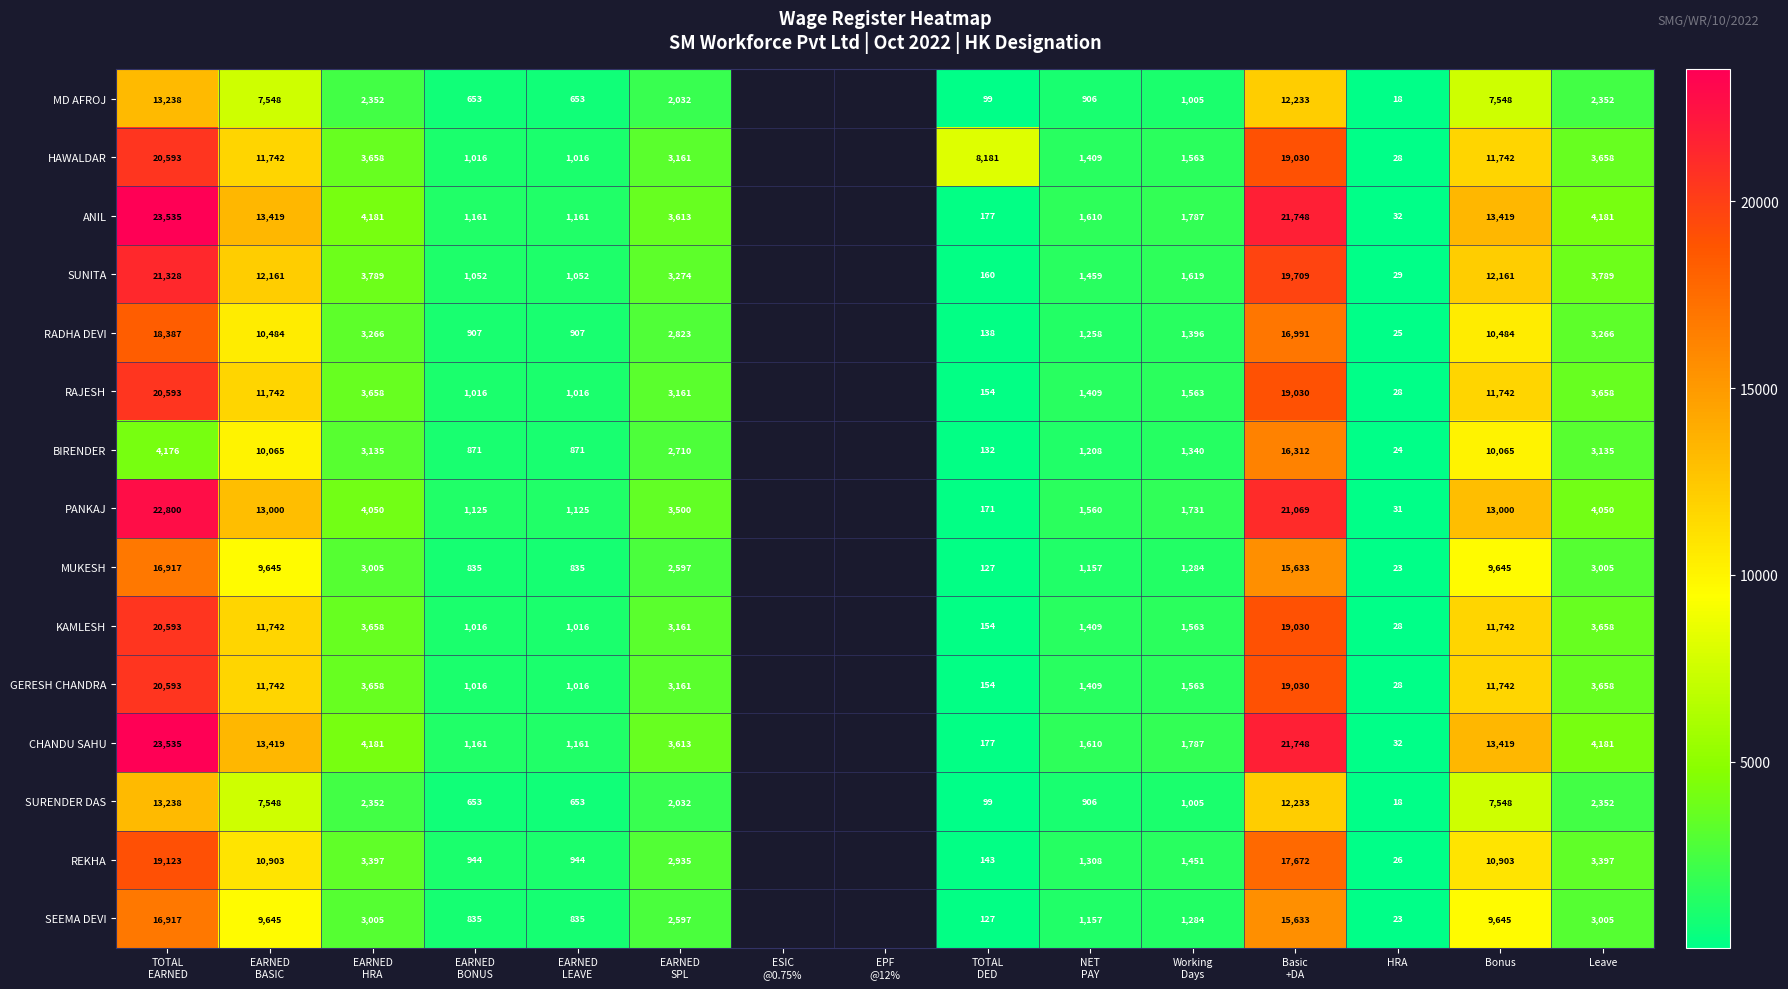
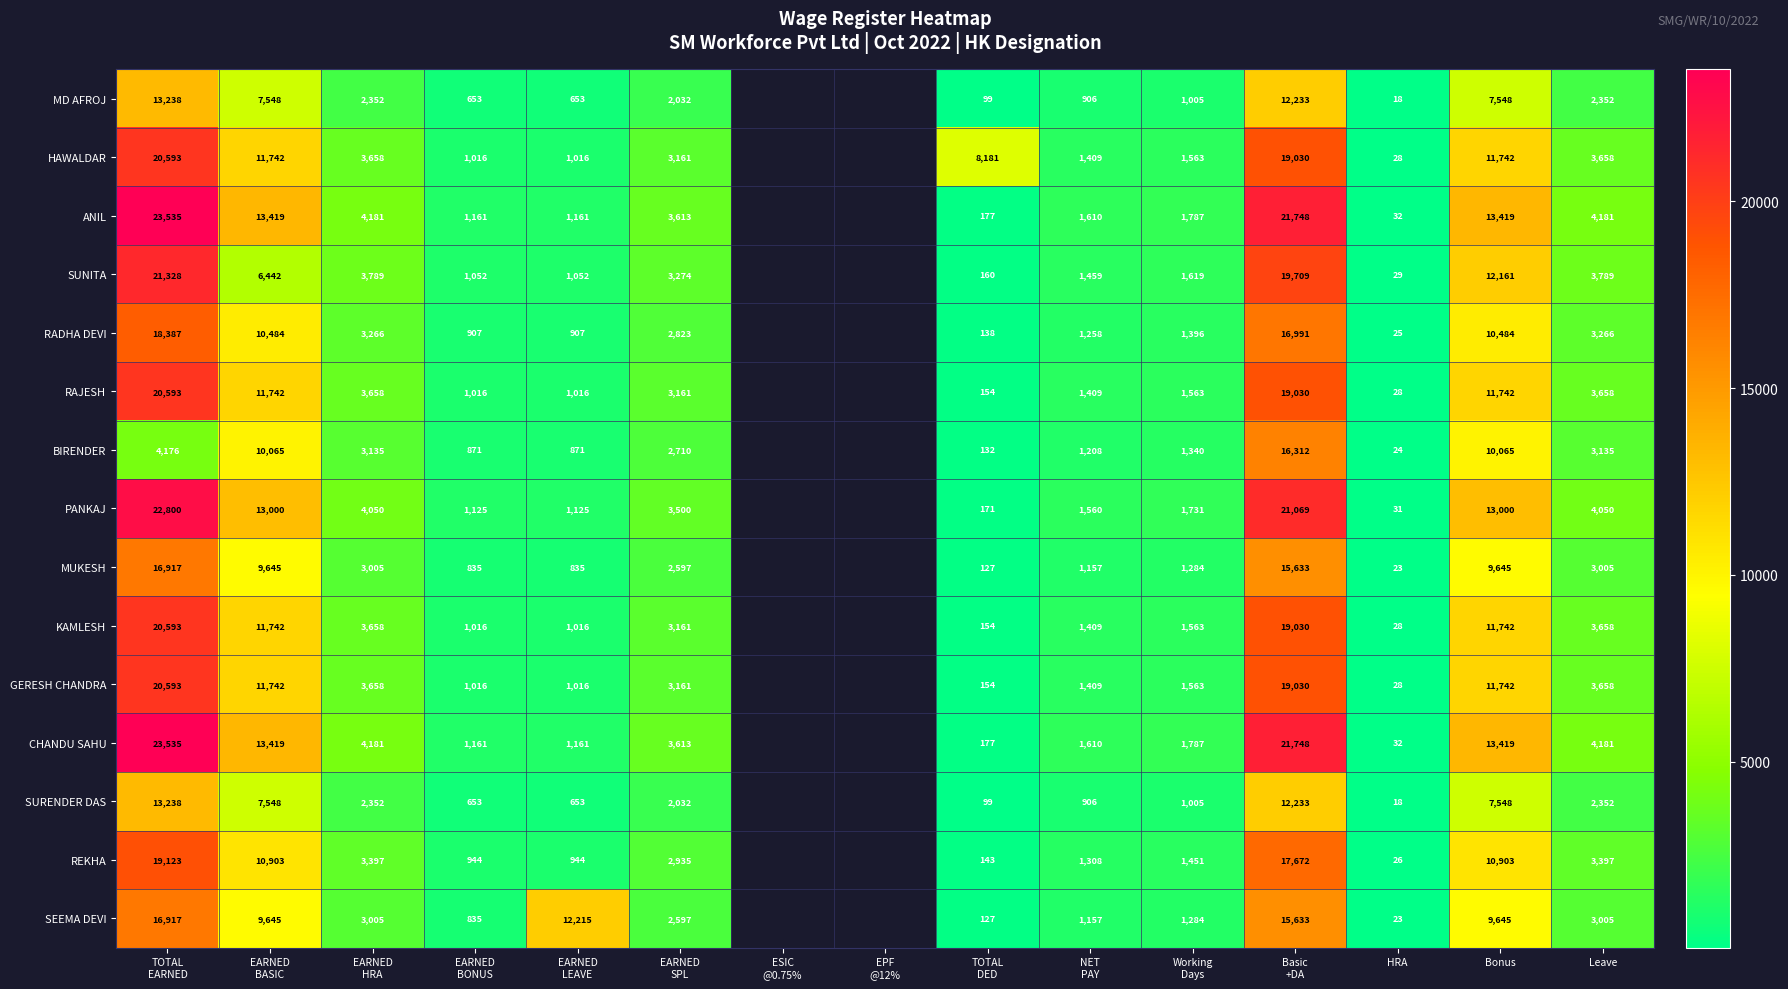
  {
    "MD AFROJ": {
      "TOTAL EARNED": "13,238",
      "EARNED BASIC": "7,548",
      "EARNED HRA": "2,352",
      "EARNED BONUS": "653",
      "EARNED LEAVE": "653",
      "EARNED SPL": "2,032",
      "TOTAL DED": "99",
      "NET PAY": "906",
      "Working Days": "1,005",
      "Basic +DA": "12,233",
      "HRA": "18",
      "Bonus": "7,548",
      "Leave": "2,352"
    },
    "HAWALDAR": {
      "TOTAL EARNED": "20,593",
      "EARNED BASIC": "11,742",
      "EARNED HRA": "3,658",
      "EARNED BONUS": "1,016",
      "EARNED LEAVE": "1,016",
      "EARNED SPL": "3,161",
      "TOTAL DED": "8,181",
      "NET PAY": "1,409",
      "Working Days": "1,563",
      "Basic +DA": "19,030",
      "HRA": "28",
      "Bonus": "11,742",
      "Leave": "3,658"
    },
    "ANIL": {
      "TOTAL EARNED": "23,535",
      "EARNED BASIC": "13,419",
      "EARNED HRA": "4,181",
      "EARNED BONUS": "1,161",
      "EARNED LEAVE": "1,161",
      "EARNED SPL": "3,613",
      "TOTAL DED": "177",
      "NET PAY": "1,610",
      "Working Days": "1,787",
      "Basic +DA": "21,748",
      "HRA": "32",
      "Bonus": "13,419",
      "Leave": "4,181"
    },
    "SUNITA": {
      "TOTAL EARNED": "21,328",
-     "EARNED BASIC": "12,161",
+     "EARNED BASIC": "6,442",
      "EARNED HRA": "3,789",
      "EARNED BONUS": "1,052",
      "EARNED LEAVE": "1,052",
      "EARNED SPL": "3,274",
      "TOTAL DED": "160",
      "NET PAY": "1,459",
      "Working Days": "1,619",
      "Basic +DA": "19,709",
      "HRA": "29",
      "Bonus": "12,161",
      "Leave": "3,789"
    },
    "RADHA DEVI": {
      "TOTAL EARNED": "18,387",
      "EARNED BASIC": "10,484",
      "EARNED HRA": "3,266",
      "EARNED BONUS": "907",
      "EARNED LEAVE": "907",
      "EARNED SPL": "2,823",
      "TOTAL DED": "138",
      "NET PAY": "1,258",
      "Working Days": "1,396",
      "Basic +DA": "16,991",
      "HRA": "25",
      "Bonus": "10,484",
      "Leave": "3,266"
    },
    "RAJESH": {
      "TOTAL EARNED": "20,593",
      "EARNED BASIC": "11,742",
      "EARNED HRA": "3,658",
      "EARNED BONUS": "1,016",
      "EARNED LEAVE": "1,016",
      "EARNED SPL": "3,161",
      "TOTAL DED": "154",
      "NET PAY": "1,409",
      "Working Days": "1,563",
      "Basic +DA": "19,030",
      "HRA": "28",
      "Bonus": "11,742",
      "Leave": "3,658"
    },
    "BIRENDER": {
      "TOTAL EARNED": "4,176",
      "EARNED BASIC": "10,065",
      "EARNED HRA": "3,135",
      "EARNED BONUS": "871",
      "EARNED LEAVE": "871",
      "EARNED SPL": "2,710",
      "TOTAL DED": "132",
      "NET PAY": "1,208",
      "Working Days": "1,340",
      "Basic +DA": "16,312",
      "HRA": "24",
      "Bonus": "10,065",
      "Leave": "3,135"
    },
    "PANKAJ": {
      "TOTAL EARNED": "22,800",
      "EARNED BASIC": "13,000",
      "EARNED HRA": "4,050",
      "EARNED BONUS": "1,125",
      "EARNED LEAVE": "1,125",
      "EARNED SPL": "3,500",
      "TOTAL DED": "171",
      "NET PAY": "1,560",
      "Working Days": "1,731",
      "Basic +DA": "21,069",
      "HRA": "31",
      "Bonus": "13,000",
      "Leave": "4,050"
    },
    "MUKESH": {
      "TOTAL EARNED": "16,917",
      "EARNED BASIC": "9,645",
      "EARNED HRA": "3,005",
      "EARNED BONUS": "835",
      "EARNED LEAVE": "835",
      "EARNED SPL": "2,597",
      "TOTAL DED": "127",
      "NET PAY": "1,157",
      "Working Days": "1,284",
      "Basic +DA": "15,633",
      "HRA": "23",
      "Bonus": "9,645",
      "Leave": "3,005"
    },
    "KAMLESH": {
      "TOTAL EARNED": "20,593",
      "EARNED BASIC": "11,742",
      "EARNED HRA": "3,658",
      "EARNED BONUS": "1,016",
      "EARNED LEAVE": "1,016",
      "EARNED SPL": "3,161",
      "TOTAL DED": "154",
      "NET PAY": "1,409",
      "Working Days": "1,563",
      "Basic +DA": "19,030",
      "HRA": "28",
      "Bonus": "11,742",
      "Leave": "3,658"
    },
    "GERESH CHANDRA": {
      "TOTAL EARNED": "20,593",
      "EARNED BASIC": "11,742",
      "EARNED HRA": "3,658",
      "EARNED BONUS": "1,016",
      "EARNED LEAVE": "1,016",
      "EARNED SPL": "3,161",
      "TOTAL DED": "154",
      "NET PAY": "1,409",
      "Working Days": "1,563",
      "Basic +DA": "19,030",
      "HRA": "28",
      "Bonus": "11,742",
      "Leave": "3,658"
    },
    "CHANDU SAHU": {
      "TOTAL EARNED": "23,535",
      "EARNED BASIC": "13,419",
      "EARNED HRA": "4,181",
      "EARNED BONUS": "1,161",
      "EARNED LEAVE": "1,161",
      "EARNED SPL": "3,613",
      "TOTAL DED": "177",
      "NET PAY": "1,610",
      "Working Days": "1,787",
      "Basic +DA": "21,748",
      "HRA": "32",
      "Bonus": "13,419",
      "Leave": "4,181"
    },
    "SURENDER DAS": {
      "TOTAL EARNED": "13,238",
      "EARNED BASIC": "7,548",
      "EARNED HRA": "2,352",
      "EARNED BONUS": "653",
      "EARNED LEAVE": "653",
      "EARNED SPL": "2,032",
      "TOTAL DED": "99",
      "NET PAY": "906",
      "Working Days": "1,005",
      "Basic +DA": "12,233",
      "HRA": "18",
      "Bonus": "7,548",
      "Leave": "2,352"
    },
    "REKHA": {
      "TOTAL EARNED": "19,123",
      "EARNED BASIC": "10,903",
      "EARNED HRA": "3,397",
      "EARNED BONUS": "944",
      "EARNED LEAVE": "944",
      "EARNED SPL": "2,935",
      "TOTAL DED": "143",
      "NET PAY": "1,308",
      "Working Days": "1,451",
      "Basic +DA": "17,672",
      "HRA": "26",
      "Bonus": "10,903",
      "Leave": "3,397"
    },
    "SEEMA DEVI": {
      "TOTAL EARNED": "16,917",
      "EARNED BASIC": "9,645",
      "EARNED HRA": "3,005",
      "EARNED BONUS": "835",
-     "EARNED LEAVE": "835",
+     "EARNED LEAVE": "12,215",
      "EARNED SPL": "2,597",
      "TOTAL DED": "127",
      "NET PAY": "1,157",
      "Working Days": "1,284",
      "Basic +DA": "15,633",
      "HRA": "23",
      "Bonus": "9,645",
      "Leave": "3,005"
    }
  }
